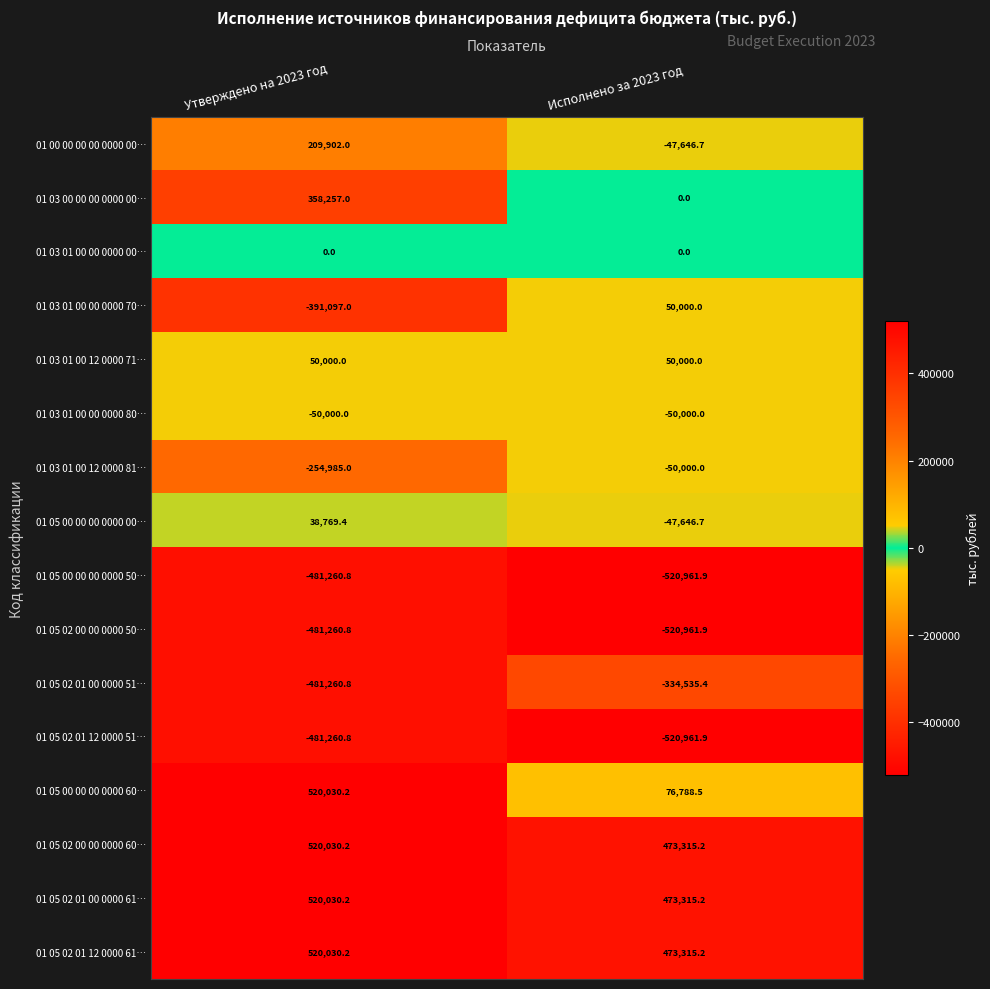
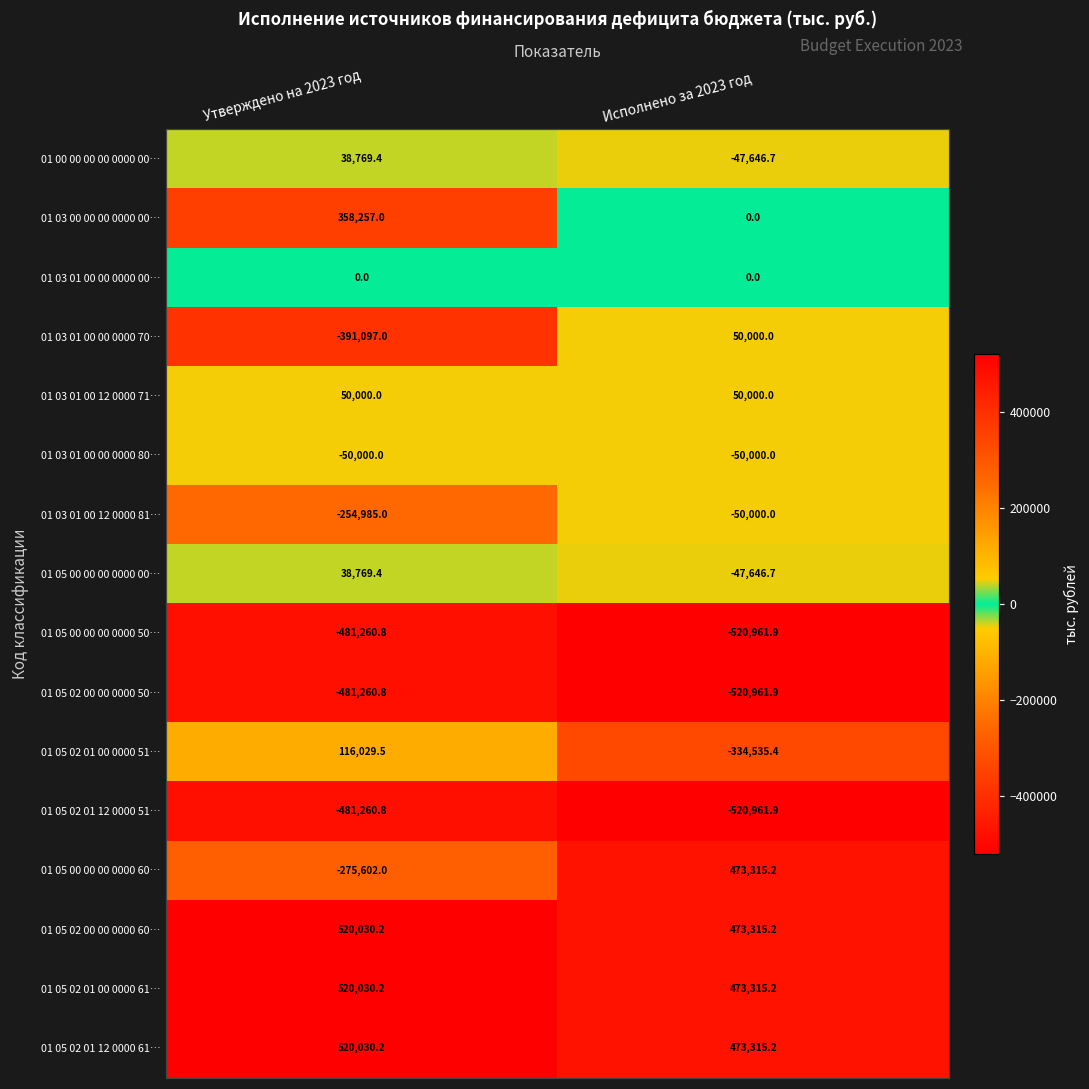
  {
    "01 00 00 00 00 0000 00…": {
-     "Утверждено на 2023 год": "209,902.0",
+     "Утверждено на 2023 год": "38,769.4",
      "Исполнено за 2023 год": "-47,646.7"
    },
    "01 03 00 00 00 0000 00…": {
      "Утверждено на 2023 год": "358,257.0",
      "Исполнено за 2023 год": "0.0"
    },
    "01 03 01 00 00 0000 00…": {
      "Утверждено на 2023 год": "0.0",
      "Исполнено за 2023 год": "0.0"
    },
    "01 03 01 00 00 0000 70…": {
      "Утверждено на 2023 год": "-391,097.0",
      "Исполнено за 2023 год": "50,000.0"
    },
    "01 03 01 00 12 0000 71…": {
      "Утверждено на 2023 год": "50,000.0",
      "Исполнено за 2023 год": "50,000.0"
    },
    "01 03 01 00 00 0000 80…": {
      "Утверждено на 2023 год": "-50,000.0",
      "Исполнено за 2023 год": "-50,000.0"
    },
    "01 03 01 00 12 0000 81…": {
      "Утверждено на 2023 год": "-254,985.0",
      "Исполнено за 2023 год": "-50,000.0"
    },
    "01 05 00 00 00 0000 00…": {
      "Утверждено на 2023 год": "38,769.4",
      "Исполнено за 2023 год": "-47,646.7"
    },
    "01 05 00 00 00 0000 50…": {
      "Утверждено на 2023 год": "-481,260.8",
      "Исполнено за 2023 год": "-520,961.9"
    },
    "01 05 02 00 00 0000 50…": {
      "Утверждено на 2023 год": "-481,260.8",
      "Исполнено за 2023 год": "-520,961.9"
    },
    "01 05 02 01 00 0000 51…": {
-     "Утверждено на 2023 год": "-481,260.8",
+     "Утверждено на 2023 год": "116,029.5",
      "Исполнено за 2023 год": "-334,535.4"
    },
    "01 05 02 01 12 0000 51…": {
      "Утверждено на 2023 год": "-481,260.8",
      "Исполнено за 2023 год": "-520,961.9"
    },
    "01 05 00 00 00 0000 60…": {
-     "Утверждено на 2023 год": "520,030.2",
-     "Исполнено за 2023 год": "76,788.5"
+     "Утверждено на 2023 год": "-275,602.0",
+     "Исполнено за 2023 год": "473,315.2"
    },
    "01 05 02 00 00 0000 60…": {
      "Утверждено на 2023 год": "520,030.2",
      "Исполнено за 2023 год": "473,315.2"
    },
    "01 05 02 01 00 0000 61…": {
      "Утверждено на 2023 год": "520,030.2",
      "Исполнено за 2023 год": "473,315.2"
    },
    "01 05 02 01 12 0000 61…": {
      "Утверждено на 2023 год": "520,030.2",
      "Исполнено за 2023 год": "473,315.2"
    }
  }
